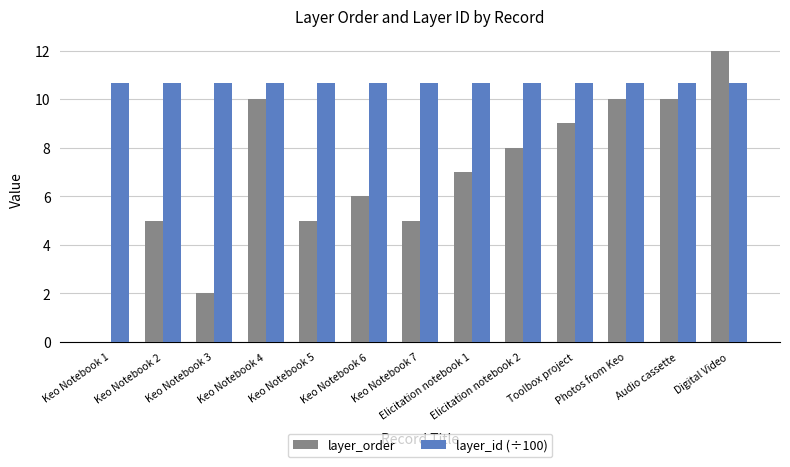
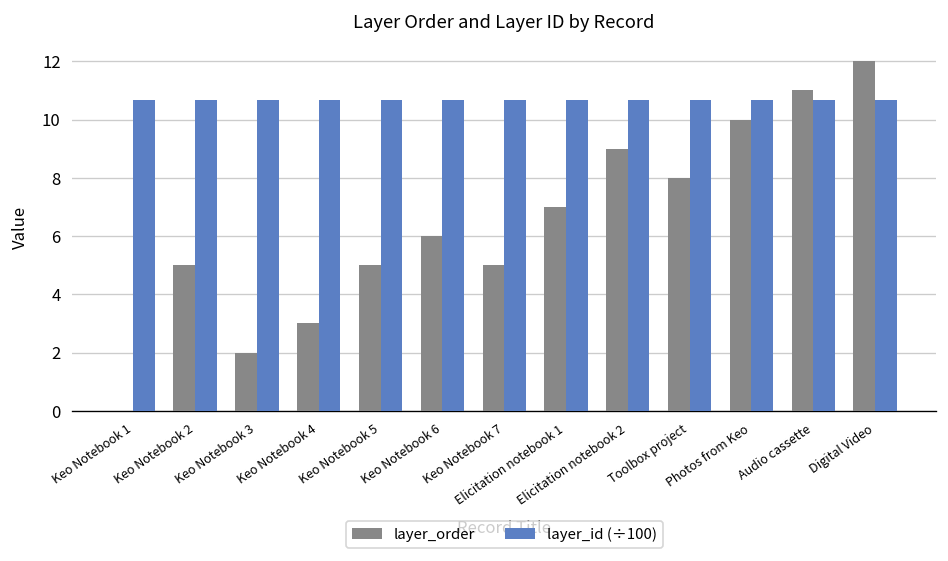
  {
    "layer_order": {
      "Keo Notebook 1": 0,
      "Keo Notebook 2": 5,
      "Keo Notebook 3": 2,
-     "Keo Notebook 4": 10,
+     "Keo Notebook 4": 3,
      "Keo Notebook 5": 5,
      "Keo Notebook 6": 6,
      "Keo Notebook 7": 5,
      "Elicitation notebook 1": 7,
-     "Elicitation notebook 2": 8,
-     "Toolbox project": 9,
+     "Elicitation notebook 2": 9,
+     "Toolbox project": 8,
      "Photos from Keo": 10,
-     "Audio cassette": 10,
+     "Audio cassette": 11,
      "Digital Video": 12
    },
    "layer_id (÷100)": {
      "Keo Notebook 1": 10.7,
      "Keo Notebook 2": 10.7,
      "Keo Notebook 3": 10.7,
      "Keo Notebook 4": 10.7,
      "Keo Notebook 5": 10.7,
      "Keo Notebook 6": 10.7,
      "Keo Notebook 7": 10.7,
      "Elicitation notebook 1": 10.7,
      "Elicitation notebook 2": 10.7,
      "Toolbox project": 10.7,
      "Photos from Keo": 10.7,
      "Audio cassette": 10.7,
      "Digital Video": 10.7
    }
  }
